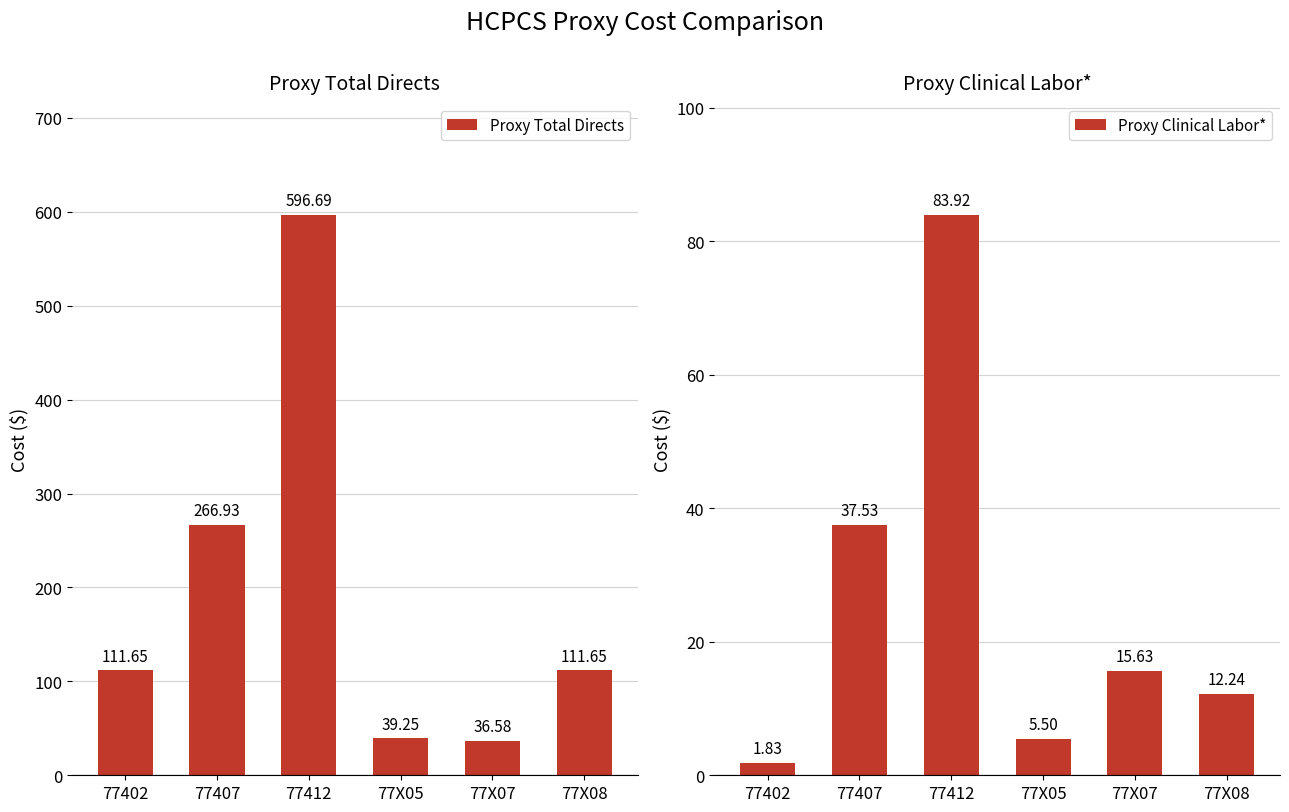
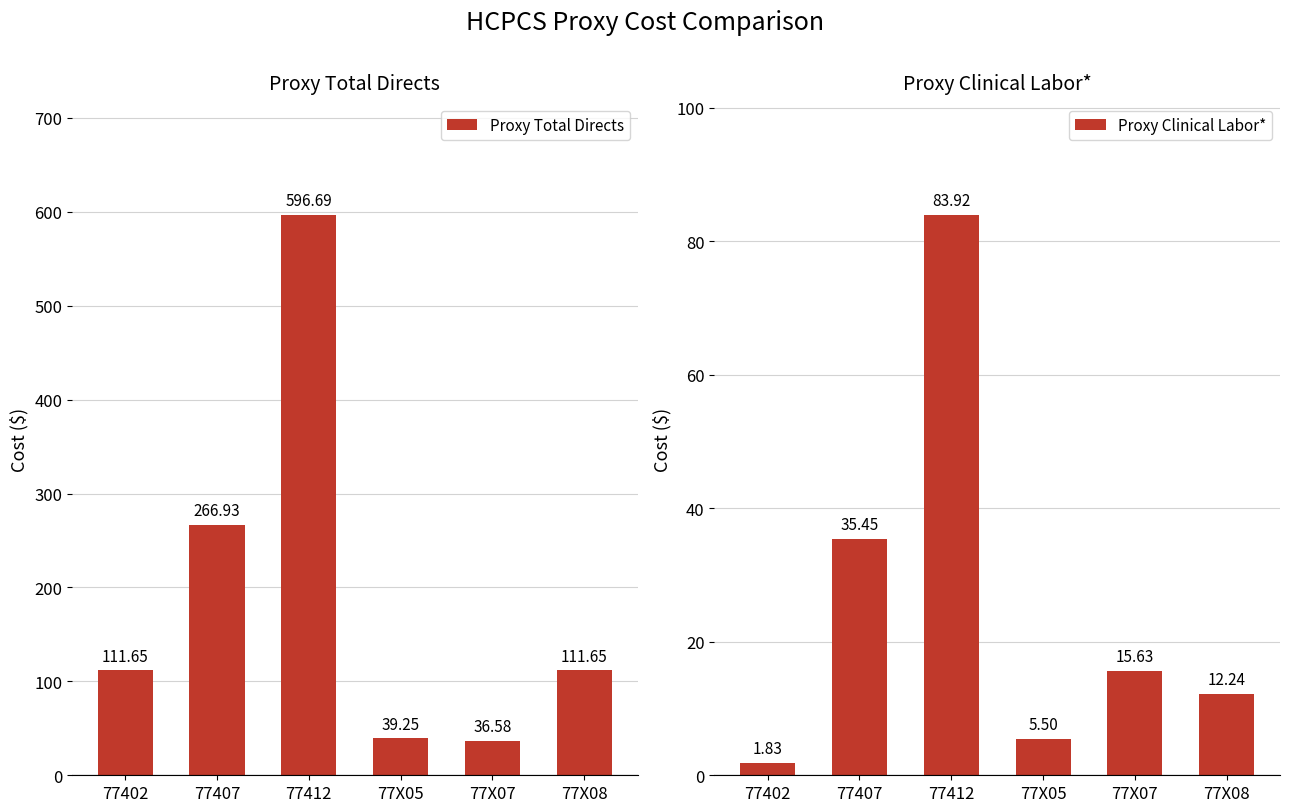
  {
    "Proxy Total Directs": {
      "77402": 111.65,
      "77407": 266.93,
      "77412": 596.69,
      "77X05": 39.25,
      "77X07": 36.58,
      "77X08": 111.65
    },
    "Proxy Clinical Labor*": {
      "77402": 1.83,
-     "77407": 37.53,
+     "77407": 35.45,
      "77412": 83.92,
      "77X05": 5.50,
      "77X07": 15.63,
      "77X08": 12.24
    }
  }
